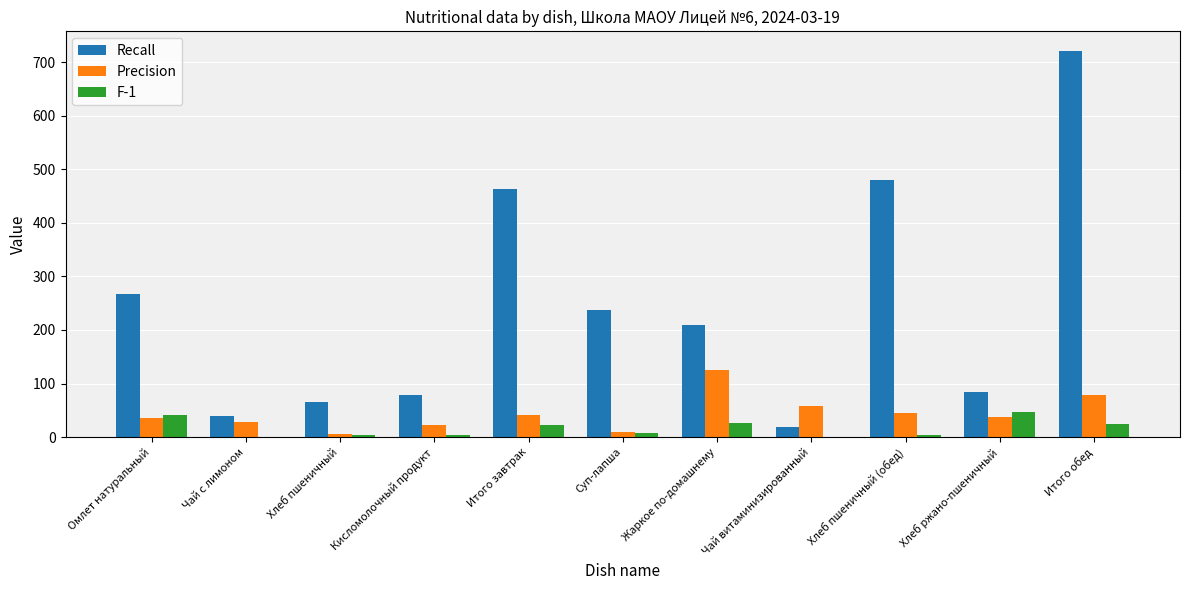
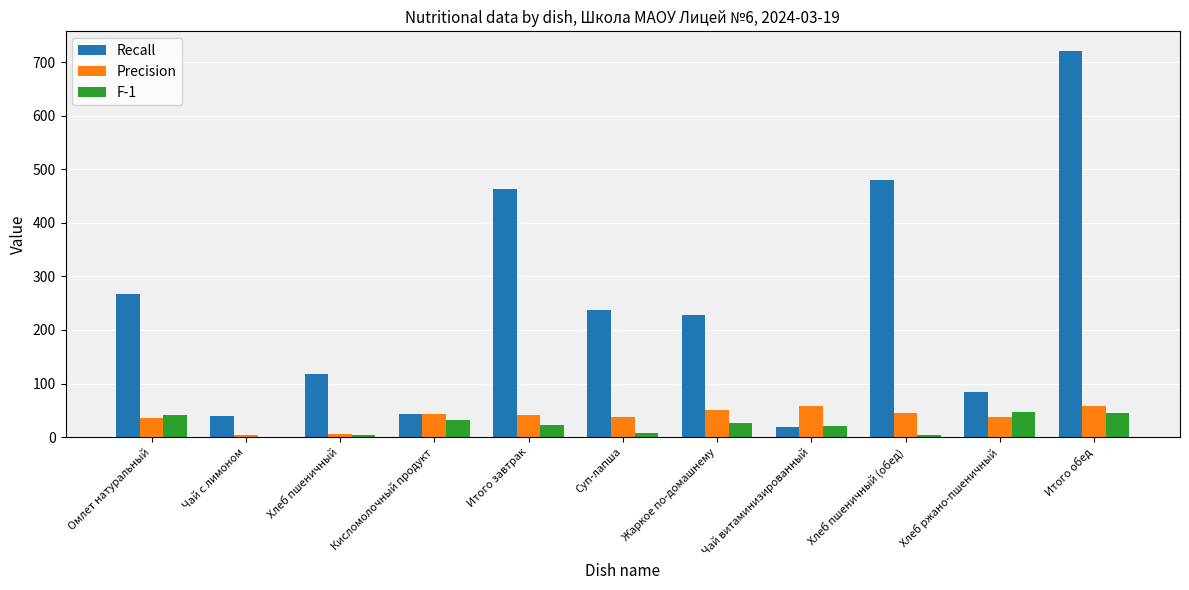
  {
    "Recall": {
      "Омлет натуральный": 270,
      "Чай с лимоном": 40,
-     "Хлеб пшеничный": 70,
-     "Кисломолочный продукт": 80,
+     "Хлеб пшеничный": 120,
+     "Кисломолочный продукт": 40,
      "Итого завтрак": 460,
      "Суп-лапша": 240,
-     "Жаркое по-домашнему": 210,
+     "Жаркое по-домашнему": 230,
      "Чай витаминизированный": 20,
      "Хлеб пшеничный (обед)": 480,
      "Хлеб ржано-пшеничный": 80,
      "Итого обед": 720
    },
    "Precision": {
      "Омлет натуральный": 40,
-     "Чай с лимоном": 30,
+     "Чай с лимоном": 0,
      "Хлеб пшеничный": 10,
-     "Кисломолочный продукт": 20,
+     "Кисломолочный продукт": 40,
      "Итого завтрак": 40,
-     "Суп-лапша": 10,
-     "Жаркое по-домашнему": 130,
+     "Суп-лапша": 40,
+     "Жаркое по-домашнему": 50,
      "Чай витаминизированный": 60,
      "Хлеб пшеничный (обед)": 40,
      "Хлеб ржано-пшеничный": 40,
-     "Итого обед": 80
+     "Итого обед": 60
    },
    "F-1": {
      "Омлет натуральный": 40,
      "Чай с лимоном": 0,
-     "Кисломолочный продукт": 0,
+     "Кисломолочный продукт": 30,
      "Итого завтрак": 20,
      "Суп-лапша": 10,
      "Жаркое по-домашнему": 30,
-     "Чай витаминизированный": 0,
+     "Чай витаминизированный": 20,
      "Хлеб ржано-пшеничный": 50,
-     "Итого обед": 20
+     "Итого обед": 40
    }
  }
